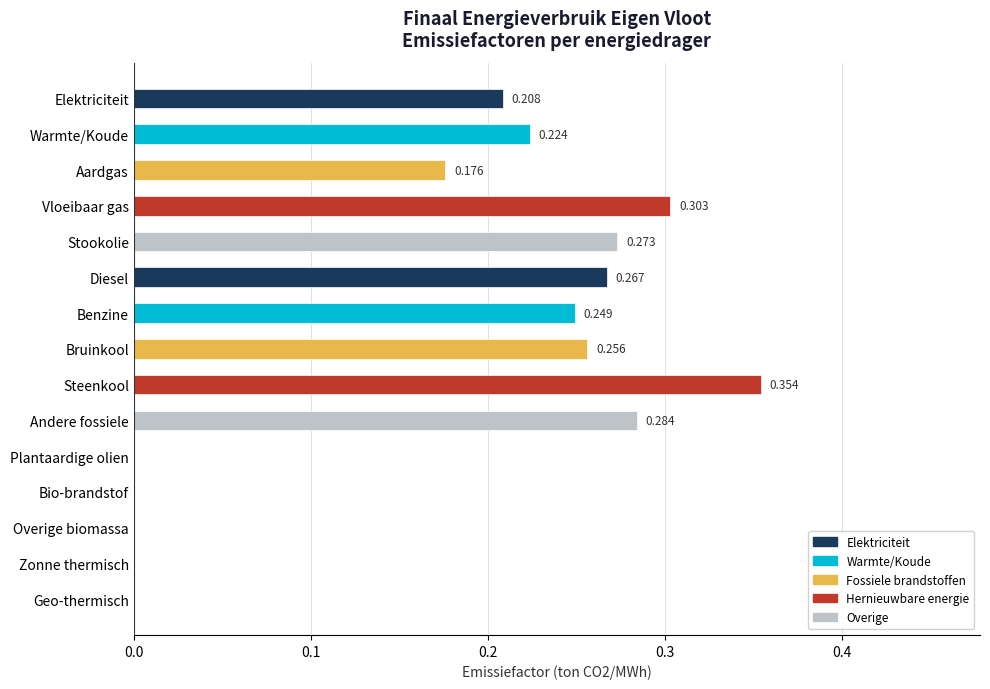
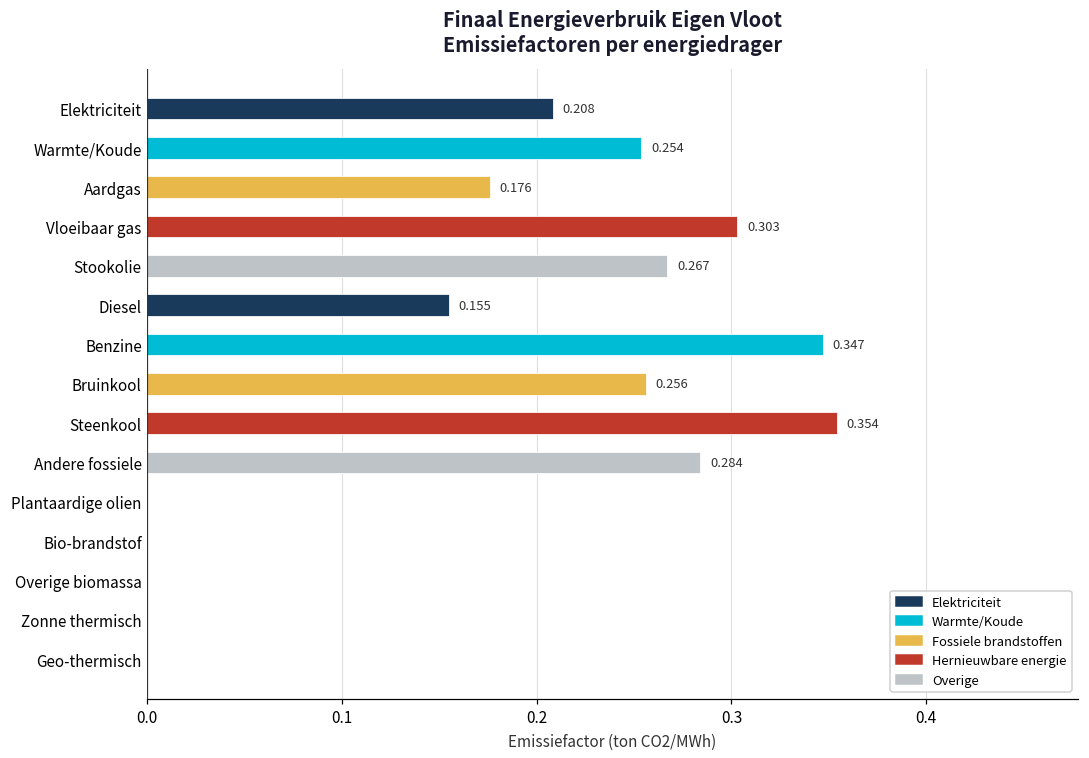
  {
    "Elektriciteit": 0.208,
-   "Warmte/Koude": 0.224,
+   "Warmte/Koude": 0.254,
    "Aardgas": 0.176,
    "Vloeibaar gas": 0.303,
-   "Stookolie": 0.273,
-   "Diesel": 0.267,
-   "Benzine": 0.249,
+   "Stookolie": 0.267,
+   "Diesel": 0.155,
+   "Benzine": 0.347,
    "Bruinkool": 0.256,
    "Steenkool": 0.354,
    "Andere fossiele": 0.284
  }
